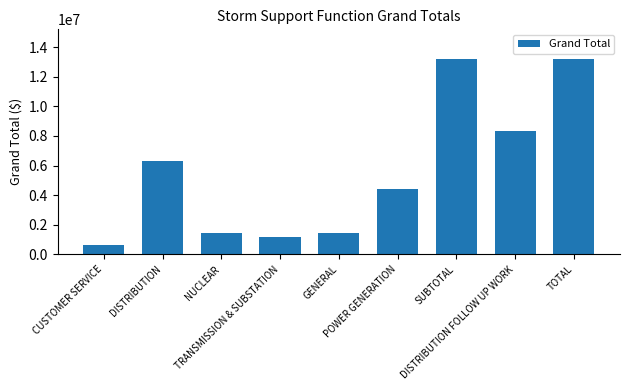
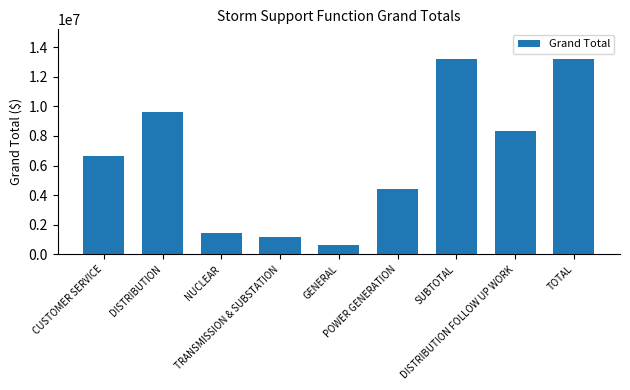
  {
-   "CUSTOMER SERVICE": 600000,
-   "DISTRIBUTION": 6300000,
+   "CUSTOMER SERVICE": 6700000,
+   "DISTRIBUTION": 9600000,
    "NUCLEAR": 1400000,
    "TRANSMISSION & SUBSTATION": 1200000,
-   "GENERAL": 1500000,
+   "GENERAL": 600000,
    "POWER GENERATION": 4400000,
    "SUBTOTAL": 13200000,
    "DISTRIBUTION FOLLOW UP WORK": 8300000,
    "TOTAL": 13200000
  }
